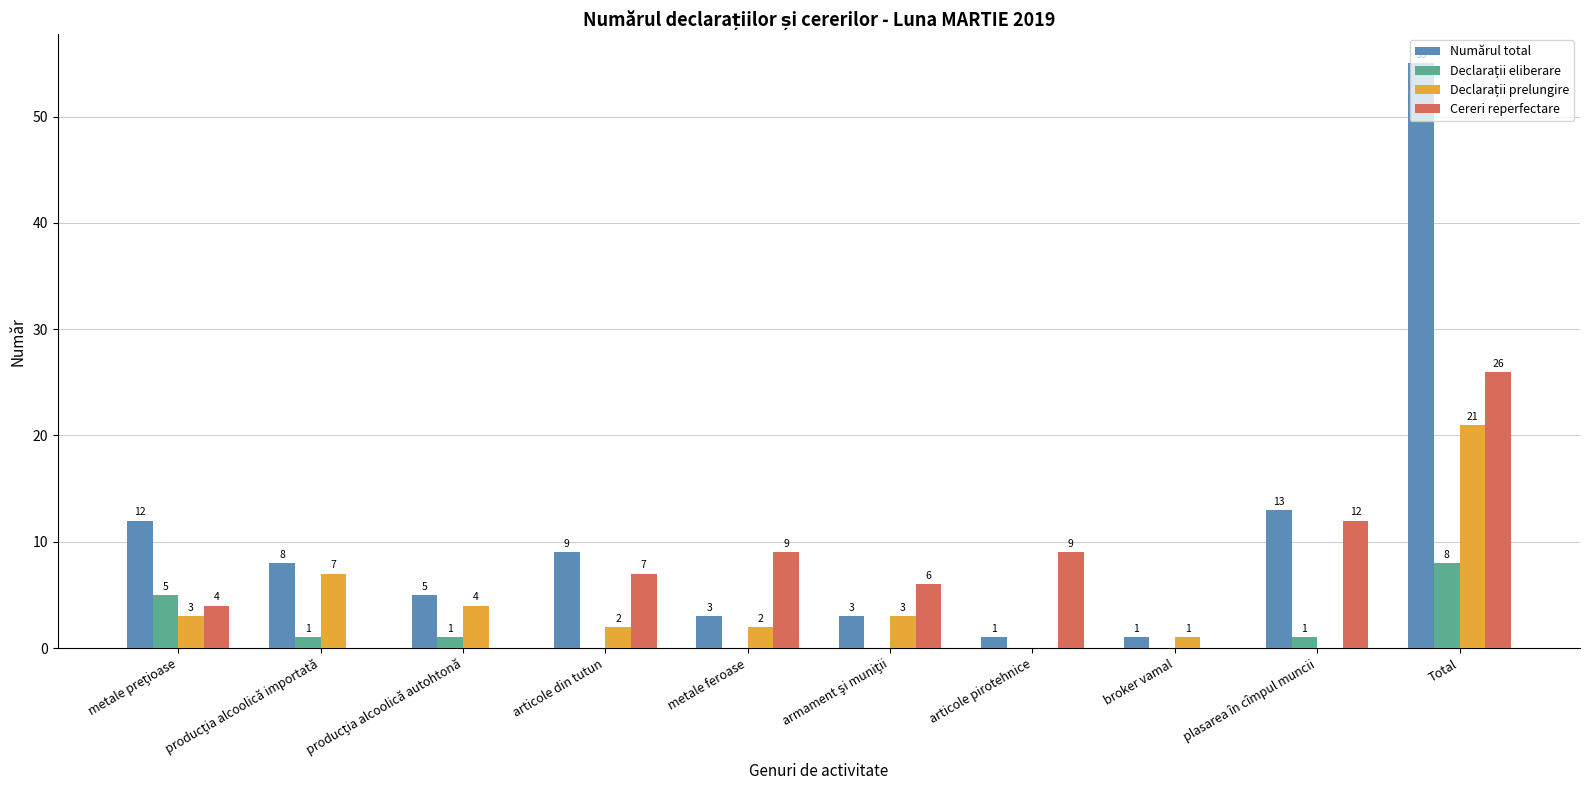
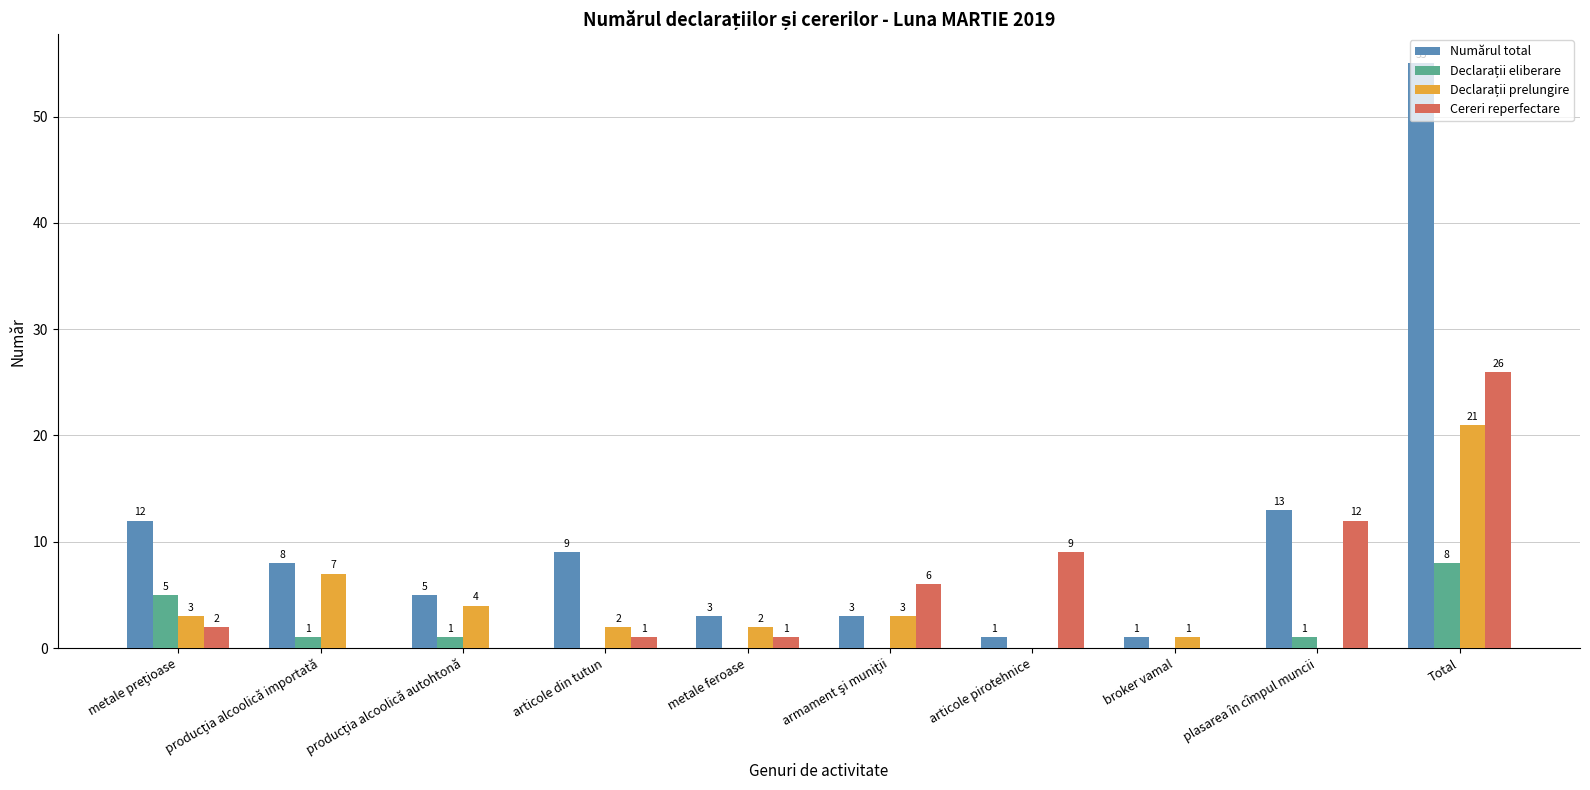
  {
    "Declarații prelungire": {
      "metale preţioase": 3,
      "producţia alcoolică importată": 7,
      "producţia alcoolică autohtonă": 4,
      "articole din tutun": 2,
      "metale feroase": 2,
      "armament şi muniţii": 3,
      "broker vamal": 1,
      "Total": 21
    },
    "Cereri reperfectare": {
-     "metale preţioase": 4,
-     "articole din tutun": 7,
-     "metale feroase": 9,
+     "metale preţioase": 2,
+     "articole din tutun": 1,
+     "metale feroase": 1,
      "armament şi muniţii": 6,
      "articole pirotehnice": 9,
      "plasarea în cîmpul muncii": 12,
      "Total": 26
    }
  }
